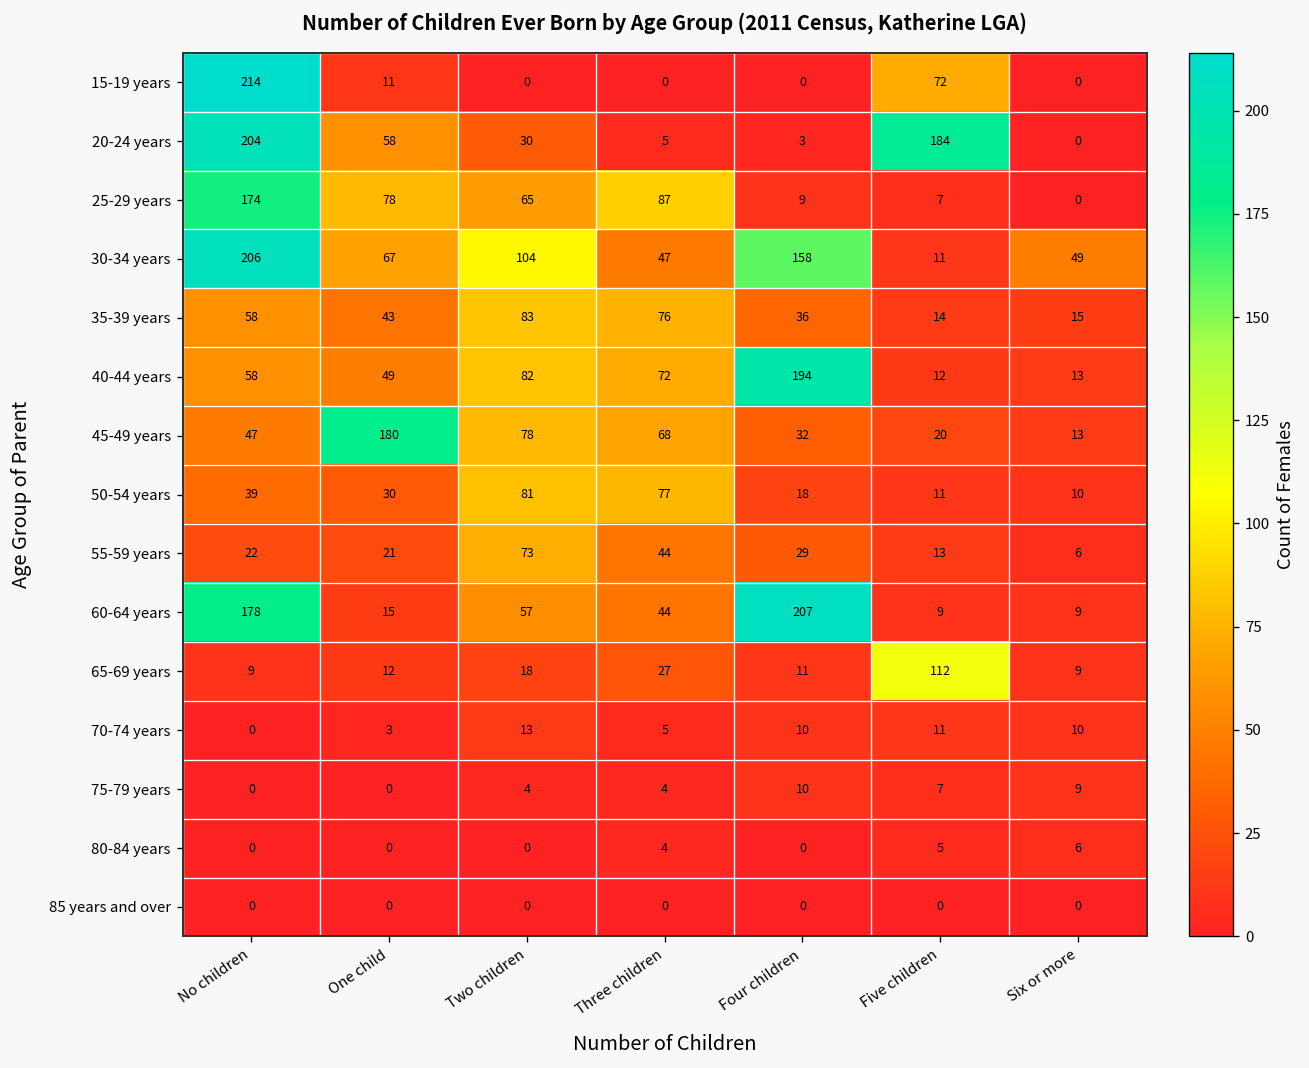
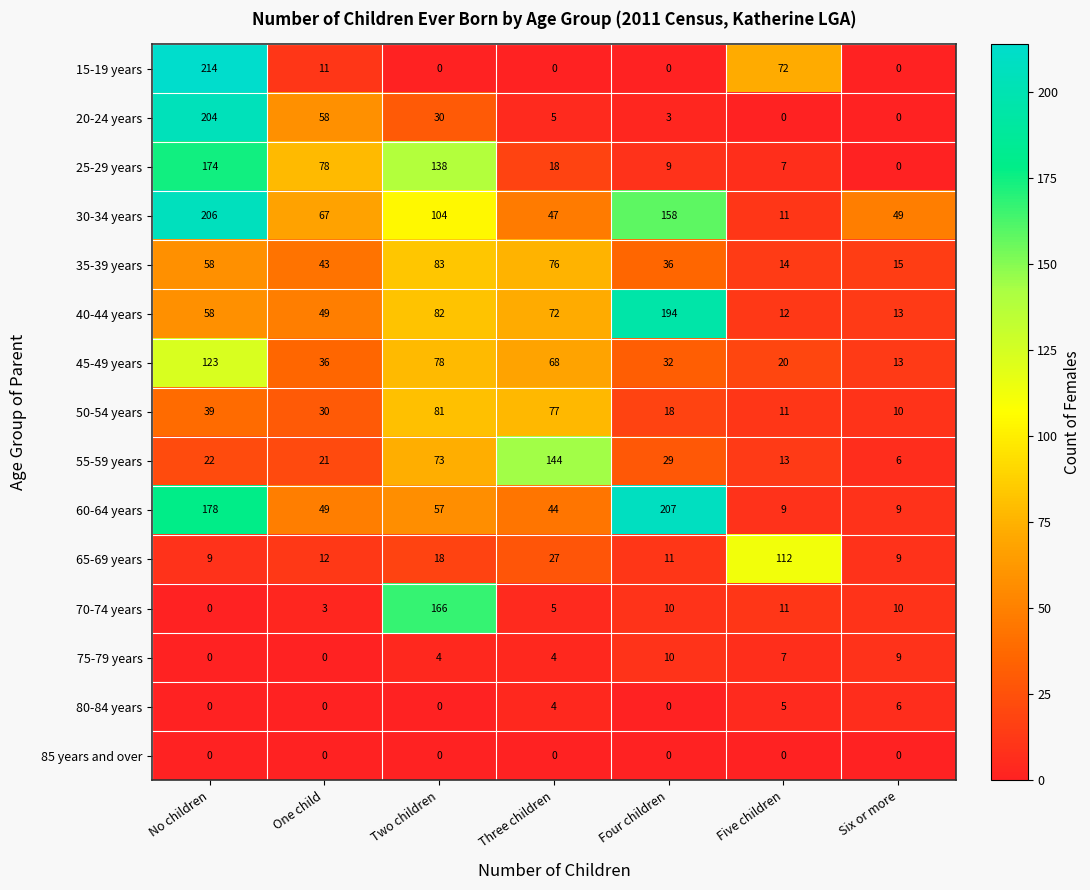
  {
    "15-19 years": {
      "No children": 214,
      "One child": 11,
      "Two children": 0,
      "Three children": 0,
      "Four children": 0,
      "Five children": 72,
      "Six or more": 0
    },
    "20-24 years": {
      "No children": 204,
      "One child": 58,
      "Two children": 30,
      "Three children": 5,
      "Four children": 3,
-     "Five children": 184,
+     "Five children": 0,
      "Six or more": 0
    },
    "25-29 years": {
      "No children": 174,
      "One child": 78,
-     "Two children": 65,
-     "Three children": 87,
+     "Two children": 138,
+     "Three children": 18,
      "Four children": 9,
      "Five children": 7,
      "Six or more": 0
    },
    "30-34 years": {
      "No children": 206,
      "One child": 67,
      "Two children": 104,
      "Three children": 47,
      "Four children": 158,
      "Five children": 11,
      "Six or more": 49
    },
    "35-39 years": {
      "No children": 58,
      "One child": 43,
      "Two children": 83,
      "Three children": 76,
      "Four children": 36,
      "Five children": 14,
      "Six or more": 15
    },
    "40-44 years": {
      "No children": 58,
      "One child": 49,
      "Two children": 82,
      "Three children": 72,
      "Four children": 194,
      "Five children": 12,
      "Six or more": 13
    },
    "45-49 years": {
-     "No children": 47,
-     "One child": 180,
+     "No children": 123,
+     "One child": 36,
      "Two children": 78,
      "Three children": 68,
      "Four children": 32,
      "Five children": 20,
      "Six or more": 13
    },
    "50-54 years": {
      "No children": 39,
      "One child": 30,
      "Two children": 81,
      "Three children": 77,
      "Four children": 18,
      "Five children": 11,
      "Six or more": 10
    },
    "55-59 years": {
      "No children": 22,
      "One child": 21,
      "Two children": 73,
-     "Three children": 44,
+     "Three children": 144,
      "Four children": 29,
      "Five children": 13,
      "Six or more": 6
    },
    "60-64 years": {
      "No children": 178,
-     "One child": 15,
+     "One child": 49,
      "Two children": 57,
      "Three children": 44,
      "Four children": 207,
      "Five children": 9,
      "Six or more": 9
    },
    "65-69 years": {
      "No children": 9,
      "One child": 12,
      "Two children": 18,
      "Three children": 27,
      "Four children": 11,
      "Five children": 112,
      "Six or more": 9
    },
    "70-74 years": {
      "No children": 0,
      "One child": 3,
-     "Two children": 13,
+     "Two children": 166,
      "Three children": 5,
      "Four children": 10,
      "Five children": 11,
      "Six or more": 10
    },
    "75-79 years": {
      "No children": 0,
      "One child": 0,
      "Two children": 4,
      "Three children": 4,
      "Four children": 10,
      "Five children": 7,
      "Six or more": 9
    },
    "80-84 years": {
      "No children": 0,
      "One child": 0,
      "Two children": 0,
      "Three children": 4,
      "Four children": 0,
      "Five children": 5,
      "Six or more": 6
    },
    "85 years and over": {
      "No children": 0,
      "One child": 0,
      "Two children": 0,
      "Three children": 0,
      "Four children": 0,
      "Five children": 0,
      "Six or more": 0
    }
  }
